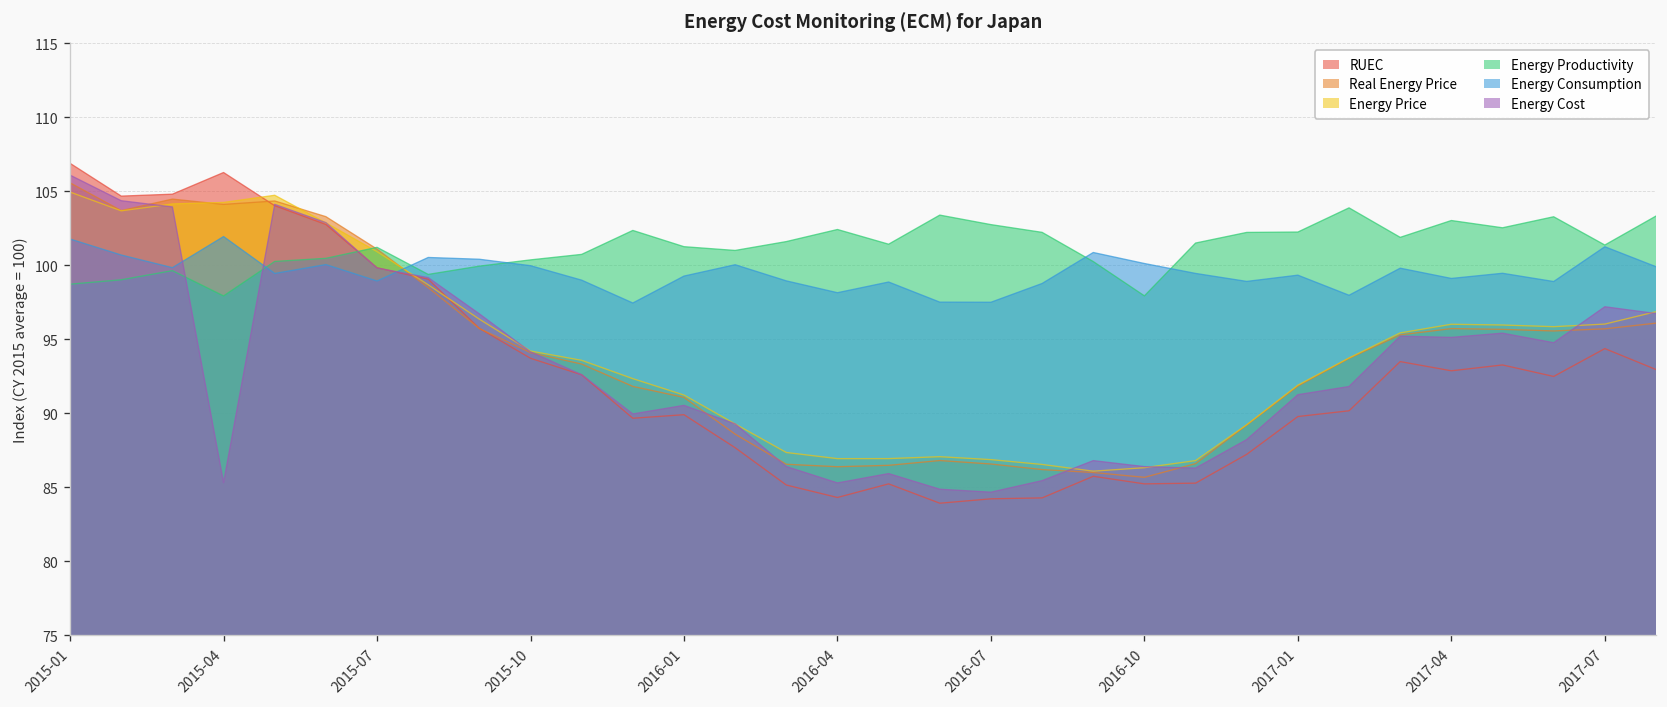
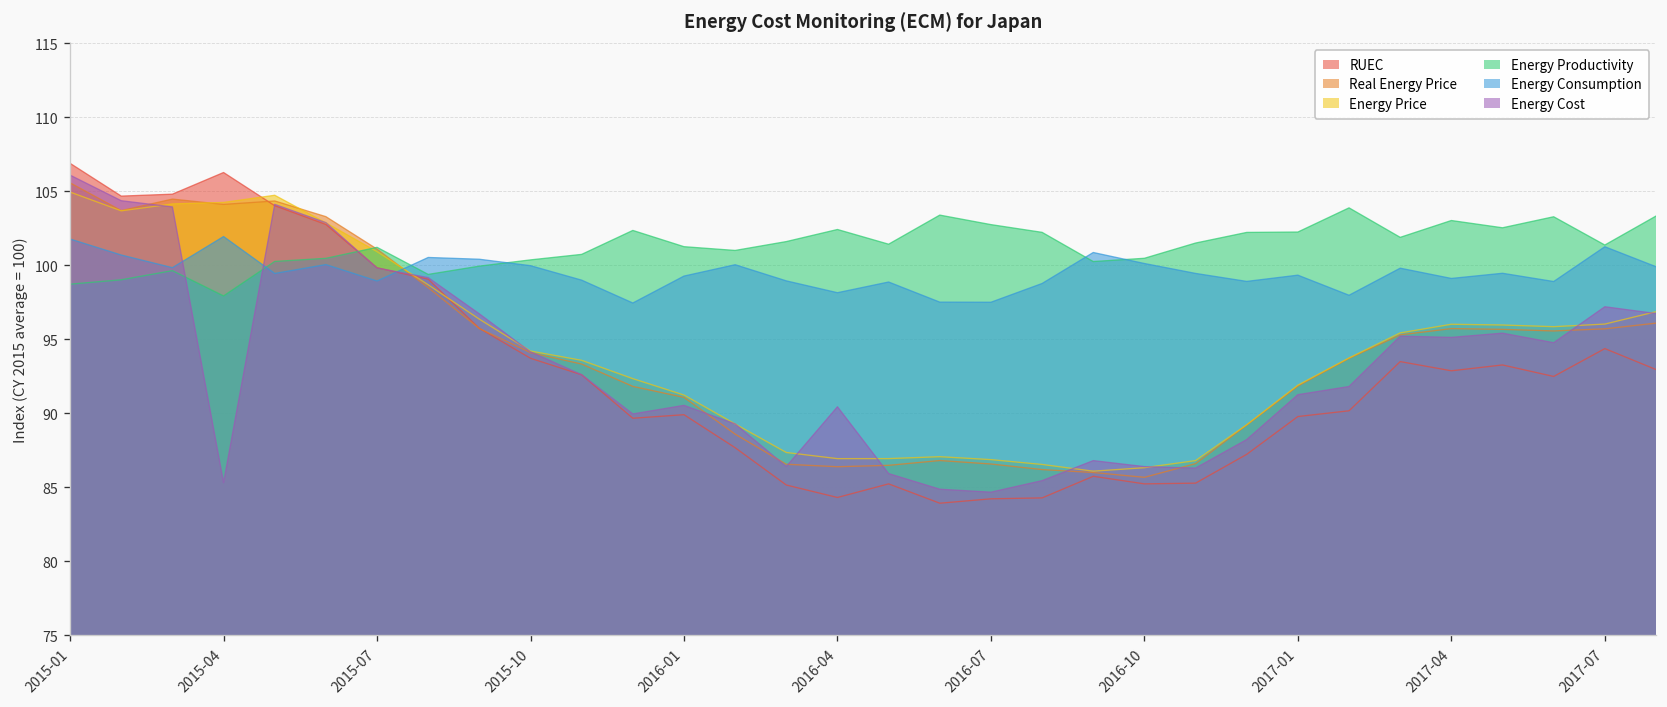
  {
    "Energy Price": {
      "2015-01": 104.9,
      "2016-04": 86.9,
      "2016-07": 86.9,
      "2017-04": 96.0,
      "2017-07": 96.0
    },
    "Energy Productivity": {
      "2015-01": 98.7,
      "2015-04": 97.9,
      "2015-10": 100.4,
      "2016-01": 101.3,
      "2016-04": 102.4,
      "2016-07": 102.7,
-     "2016-10": 97.9,
+     "2016-10": 100.5,
      "2017-01": 102.2,
      "2017-04": 103.0
    },
    "Energy Consumption": {
      "2015-01": 101.8,
      "2015-04": 101.9,
      "2015-07": 98.9,
      "2015-10": 100.0,
      "2016-01": 99.3,
      "2016-04": 98.1,
      "2016-07": 97.5,
      "2016-10": 100.1,
      "2017-01": 99.3,
      "2017-04": 99.1
    },
    "Energy Cost": {
      "2015-01": 106.1,
      "2015-04": 85.3,
      "2016-01": 90.5,
-     "2016-04": 85.3,
+     "2016-04": 90.4,
      "2016-07": 84.7,
      "2017-01": 91.3,
      "2017-04": 95.1,
      "2017-07": 97.2
    }
  }
